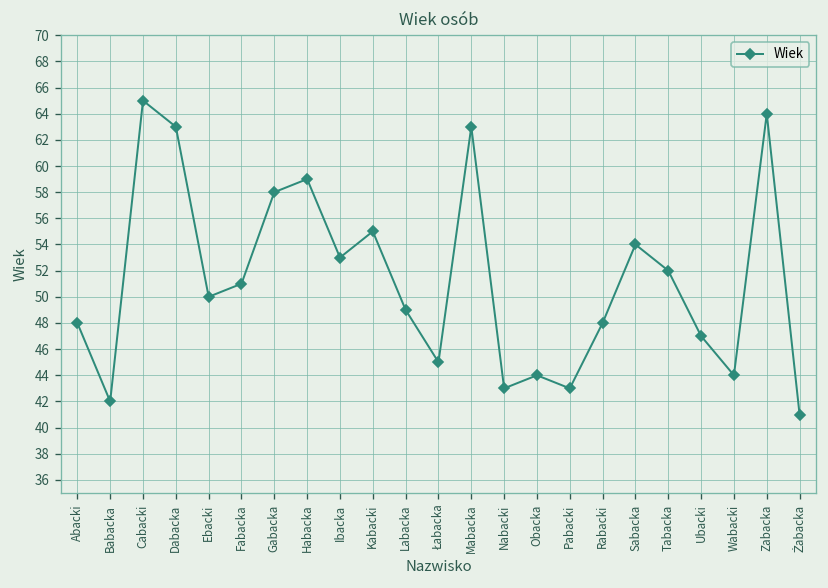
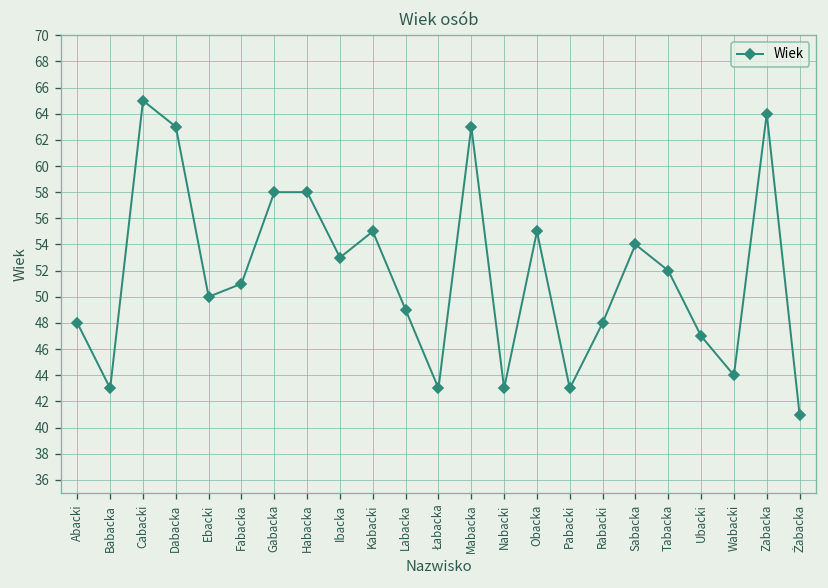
  {
    "Abacki": 48,
-   "Babacka": 42,
+   "Babacka": 43,
    "Cabacki": 65,
    "Dabacka": 63,
    "Ebacki": 50,
    "Fabacka": 51,
    "Gabacka": 58,
-   "Habacka": 59,
+   "Habacka": 58,
    "Ibacka": 53,
    "Kabacki": 55,
    "Labacka": 49,
-   "Łabacka": 45,
+   "Łabacka": 43,
    "Mabacka": 63,
    "Nabacki": 43,
-   "Obacka": 44,
+   "Obacka": 55,
    "Pabacki": 43,
    "Rabacki": 48,
    "Sabacka": 54,
    "Tabacka": 52,
    "Ubacki": 47,
    "Wabacki": 44,
    "Zabacka": 64,
    "Żabacka": 41
  }
